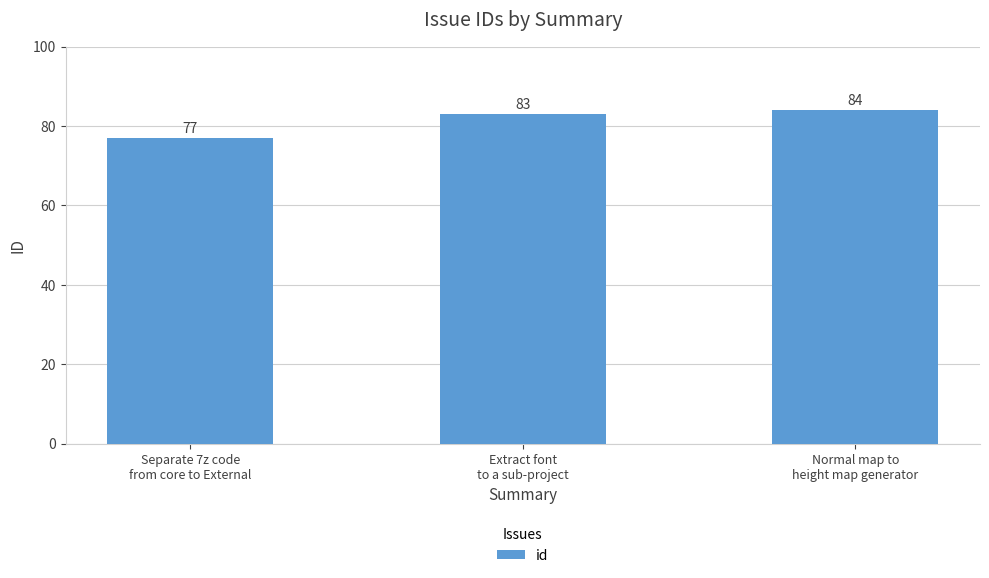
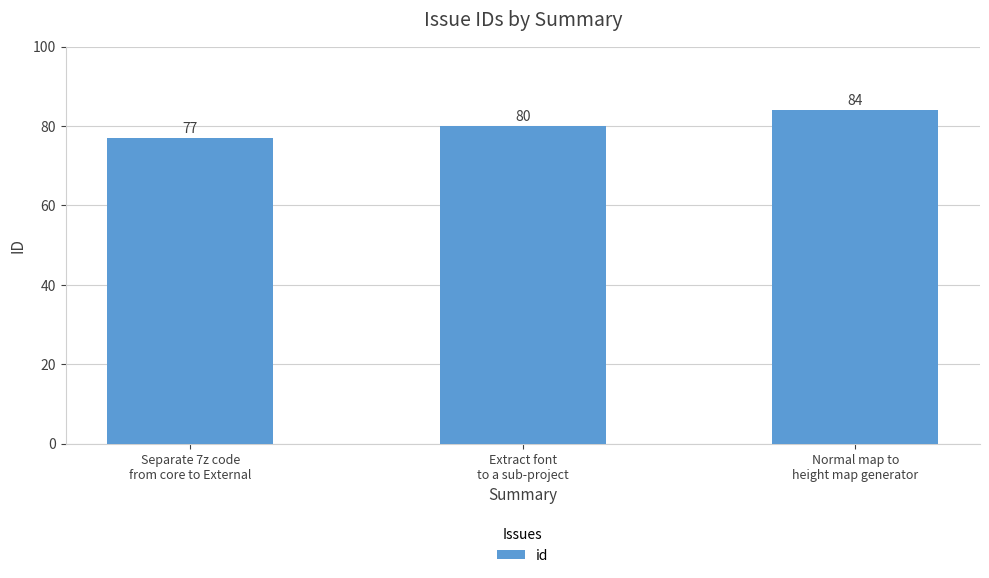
  {
    "Separate 7z code from core to External": 77,
-   "Extract font to a sub-project": 83,
+   "Extract font to a sub-project": 80,
    "Normal map to height map generator": 84
  }
